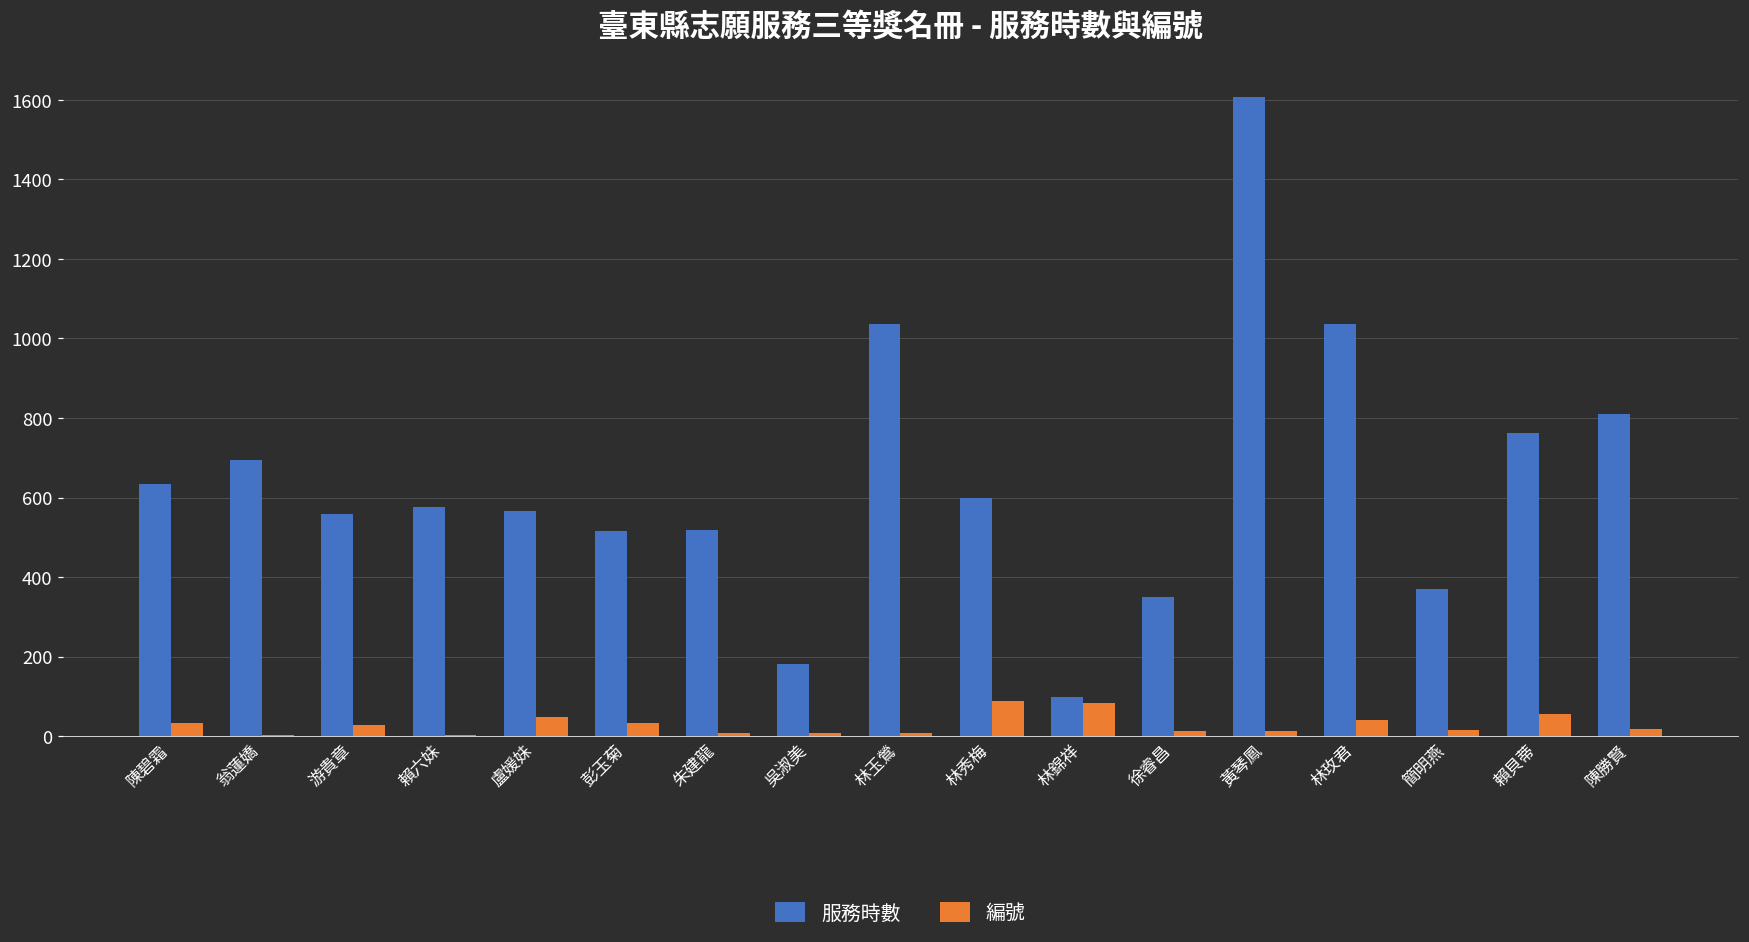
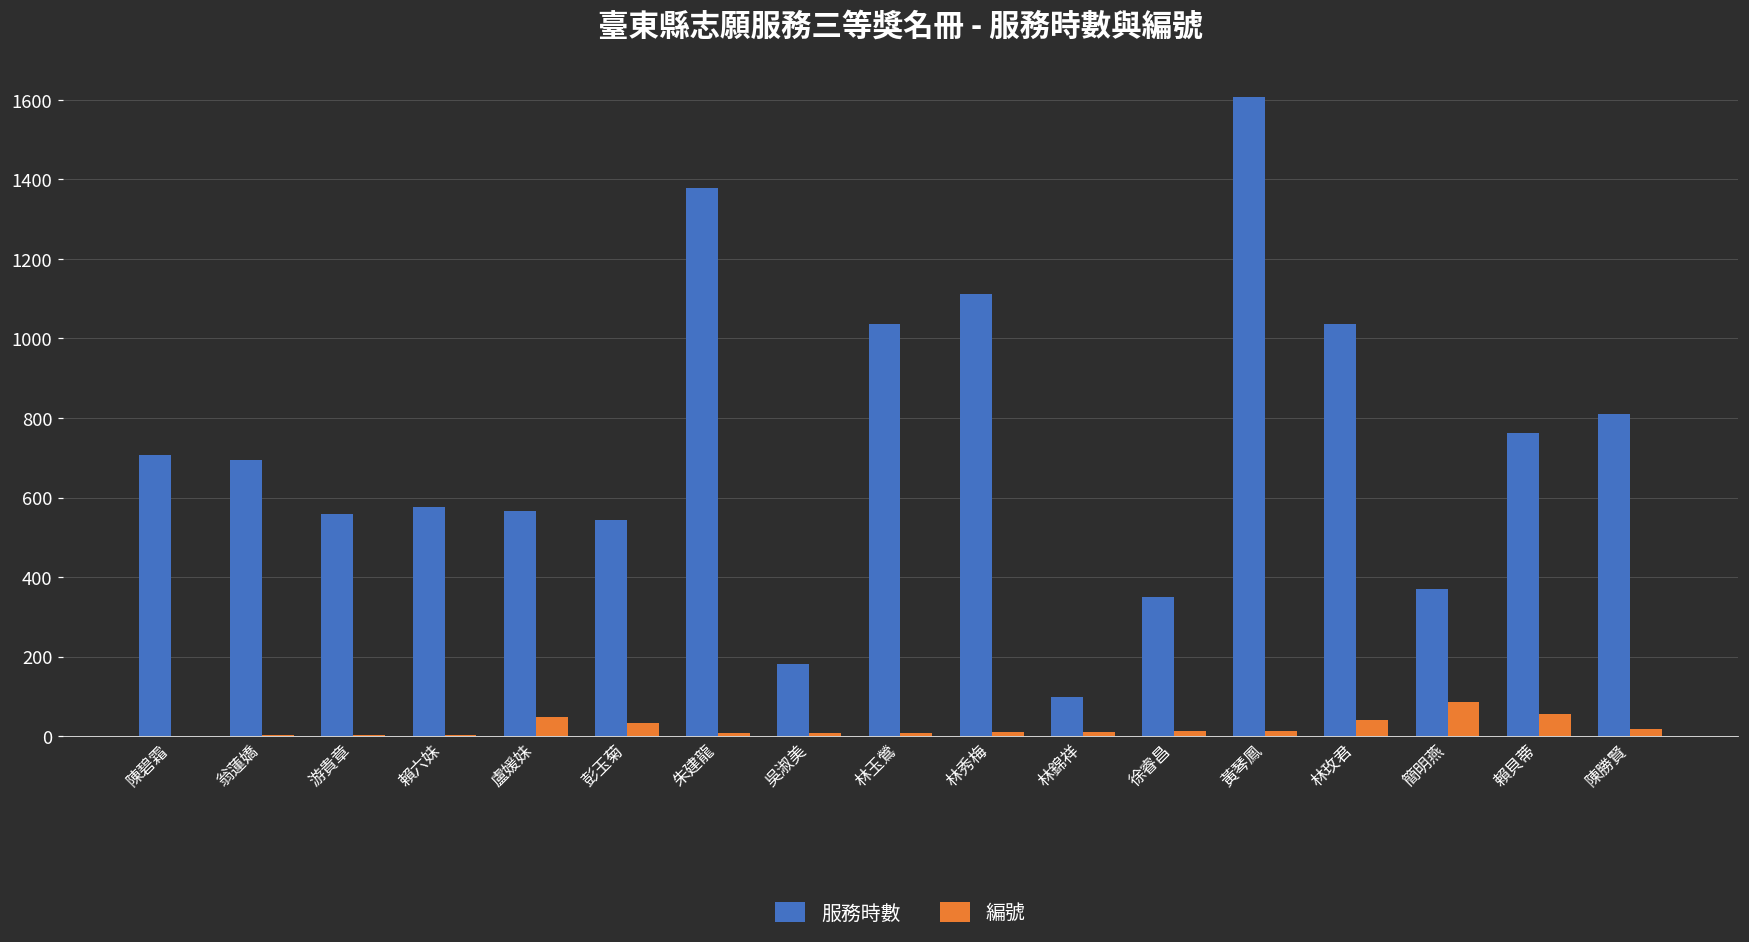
  {
    "服務時數": {
-     "陳碧霜": 640,
+     "陳碧霜": 710,
      "翁蓮嬌": 700,
      "游貴章": 560,
      "賴六妹": 580,
      "盧媛妹": 570,
-     "彭玉菊": 520,
-     "朱建龍": 520,
+     "彭玉菊": 540,
+     "朱建龍": 1380,
      "吳淑美": 180,
      "林玉鶯": 1040,
-     "林秀梅": 600,
+     "林秀梅": 1110,
      "林錦祥": 100,
      "徐睿昌": 350,
      "黃琴鳳": 1610,
      "林玫君": 1040,
      "簡明燕": 370,
      "賴貝蒂": 760,
      "陳勝賢": 810
    },
    "編號": {
-     "陳碧霜": 30,
-     "游貴章": 30,
+     "陳碧霜": 0,
+     "游貴章": 0,
      "盧媛妹": 50,
      "彭玉菊": 30,
      "朱建龍": 10,
      "吳淑美": 10,
      "林玉鶯": 10,
-     "林秀梅": 90,
-     "林錦祥": 80,
+     "林秀梅": 10,
+     "林錦祥": 10,
      "徐睿昌": 10,
      "黃琴鳳": 10,
      "林玫君": 40,
-     "簡明燕": 20,
+     "簡明燕": 90,
      "賴貝蒂": 60,
      "陳勝賢": 20
    }
  }
